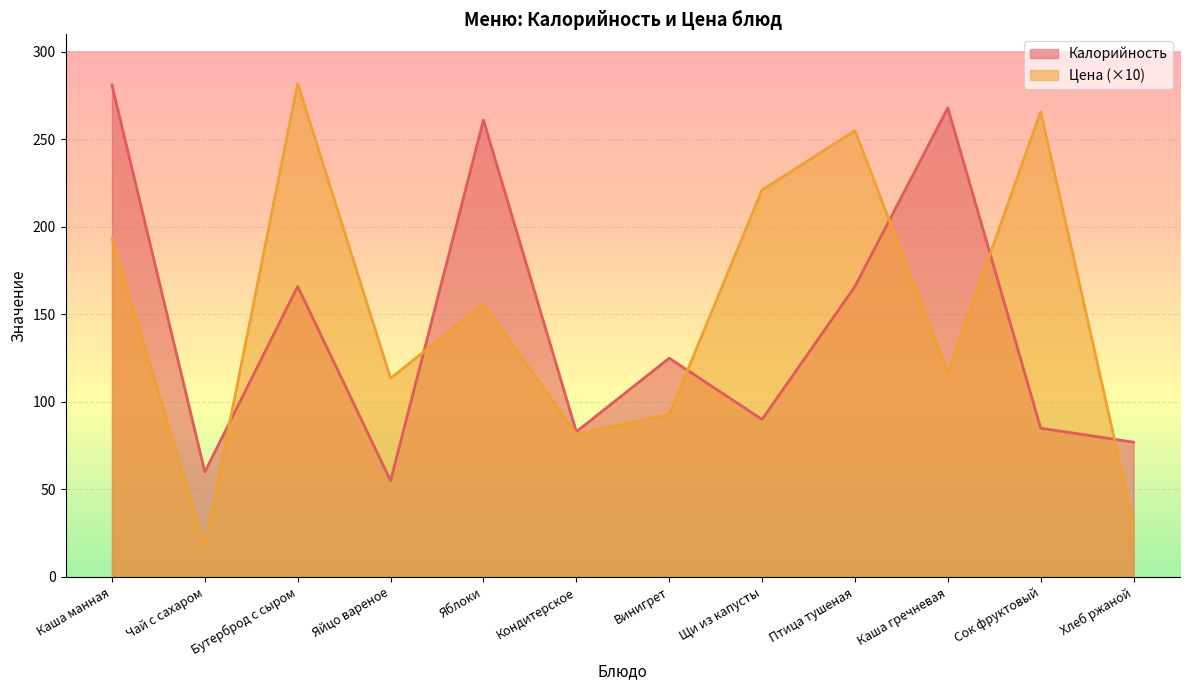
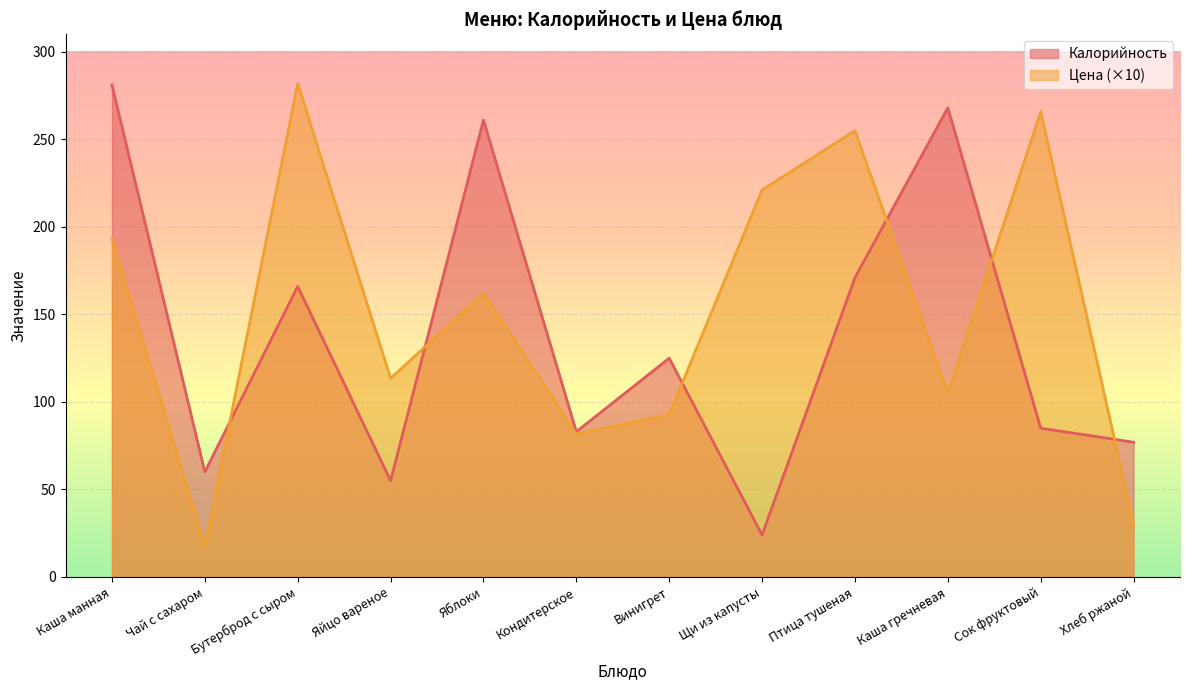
  {
    "Калорийность": {
      "Каша манная": 281,
      "Чай с сахаром": 60,
      "Бутерброд с сыром": 166,
      "Яйцо вареное": 55,
      "Яблоки": 261,
      "Винигрет": 125,
-     "Щи из капусты": 90,
-     "Птица тушеная": 166,
+     "Щи из капусты": 24,
+     "Птица тушеная": 171,
      "Каша гречневая": 268,
      "Сок фруктовый": 85,
      "Хлеб ржаной": 77
    },
    "Цена (×10)": {
      "Каша манная": 193,
      "Чай с сахаром": 18,
      "Бутерброд с сыром": 282,
      "Яйцо вареное": 114,
-     "Яблоки": 156,
+     "Яблоки": 162,
      "Винигрет": 93,
      "Щи из капусты": 221,
      "Птица тушеная": 255,
-     "Каша гречневая": 117,
+     "Каша гречневая": 105,
      "Сок фруктовый": 266,
      "Хлеб ржаной": 30
    }
  }
